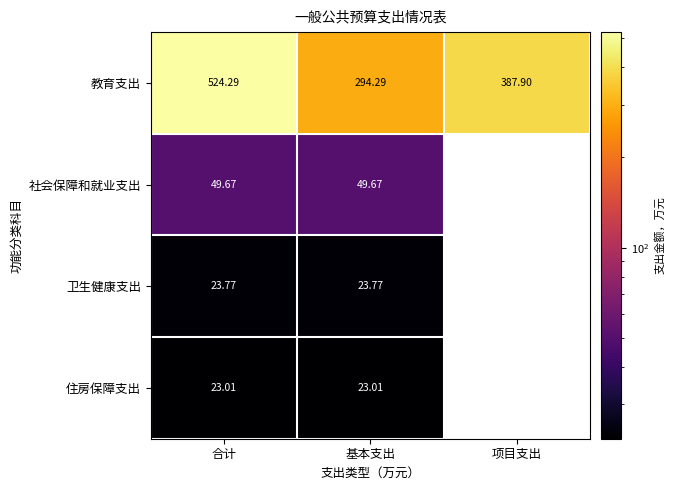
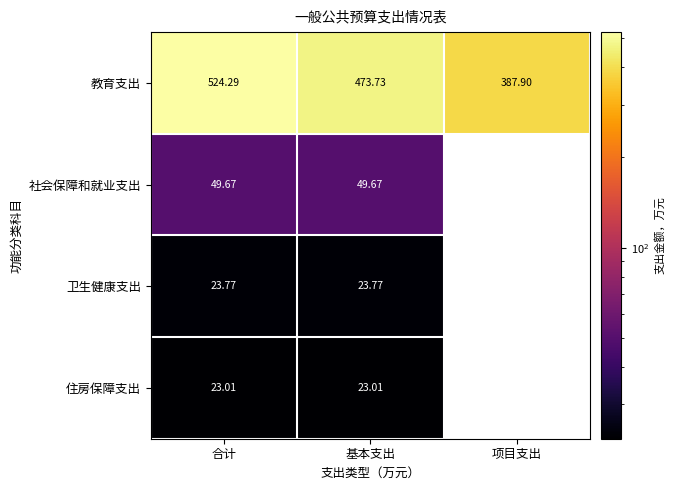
  {
    "教育支出": {
      "合计": 524.29,
-     "基本支出": 294.29,
+     "基本支出": 473.73,
      "项目支出": 387.90
    },
    "社会保障和就业支出": {
      "合计": 49.67,
      "基本支出": 49.67
    },
    "卫生健康支出": {
      "合计": 23.77,
      "基本支出": 23.77
    },
    "住房保障支出": {
      "合计": 23.01,
      "基本支出": 23.01
    }
  }
